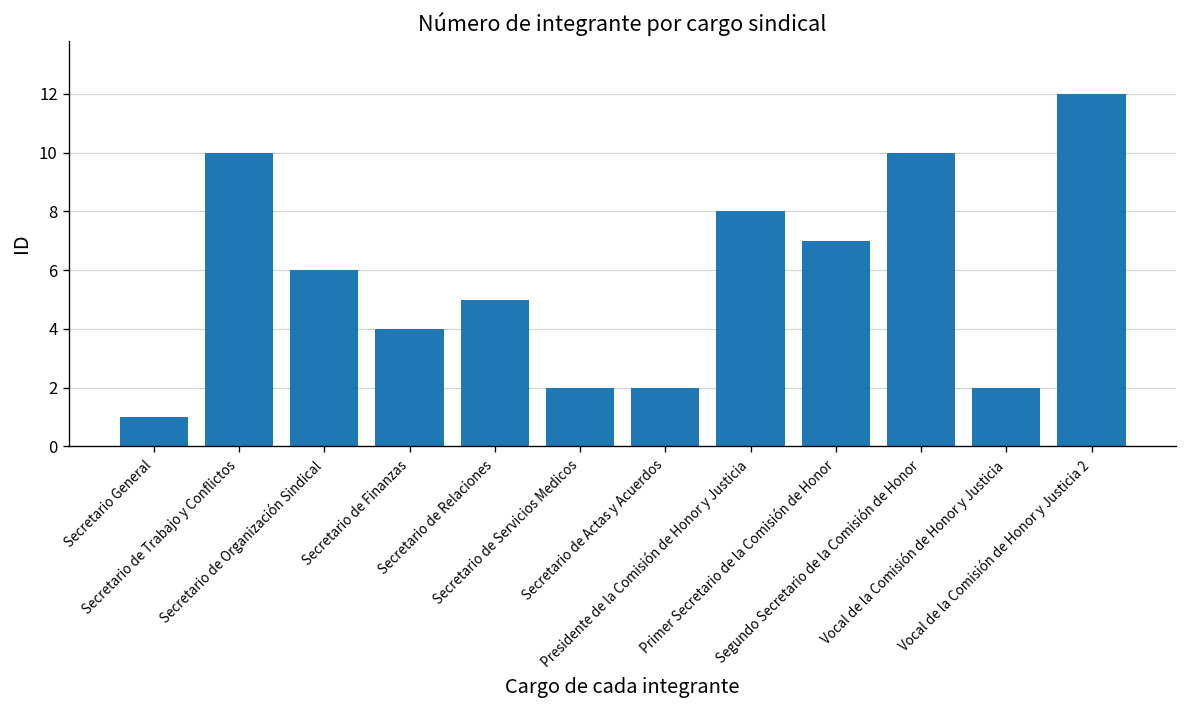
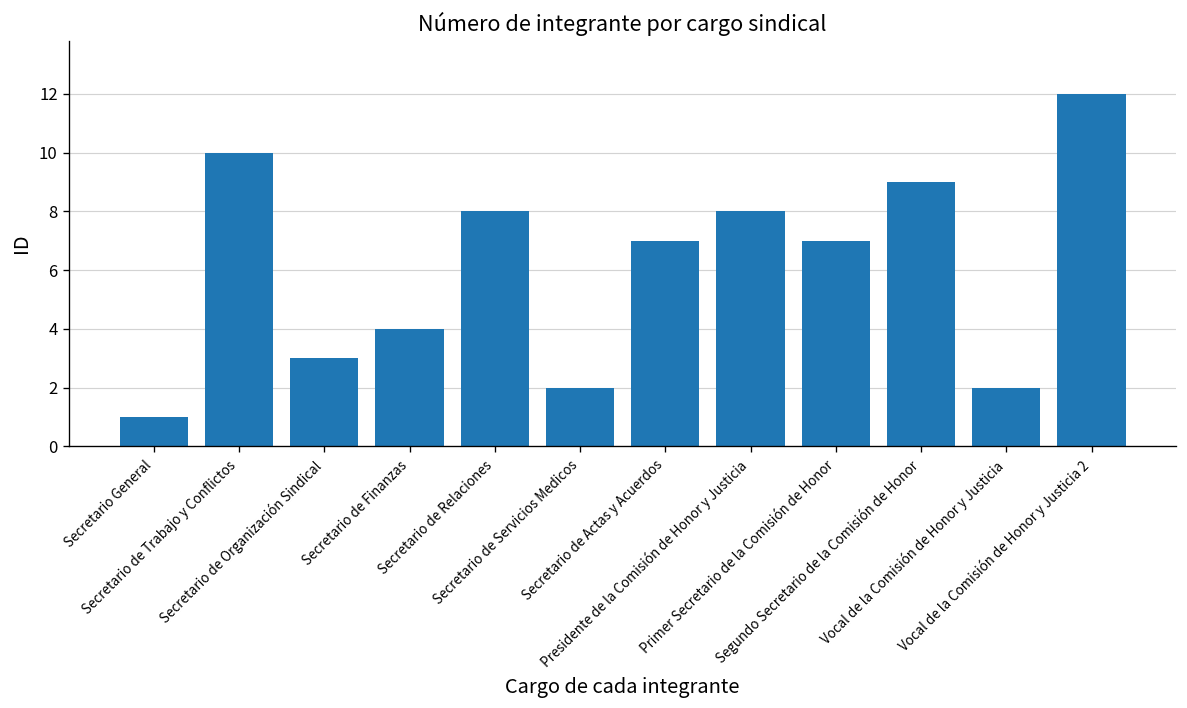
  {
    "Secretario General": 1,
    "Secretario de Trabajo y Conflictos": 10,
-   "Secretario de Organización Sindical": 6,
+   "Secretario de Organización Sindical": 3,
    "Secretario de Finanzas": 4,
-   "Secretario de Relaciones": 5,
+   "Secretario de Relaciones": 8,
    "Secretario de Servicios Medicos": 2,
-   "Secretario de Actas y Acuerdos": 2,
+   "Secretario de Actas y Acuerdos": 7,
    "Presidente de la Comisión de Honor y Justicia": 8,
    "Primer Secretario de la Comisión de Honor": 7,
-   "Segundo Secretario de la Comisión de Honor": 10,
+   "Segundo Secretario de la Comisión de Honor": 9,
    "Vocal de la Comisión de Honor y Justicia": 2,
    "Vocal de la Comisión de Honor y Justicia 2": 12
  }
